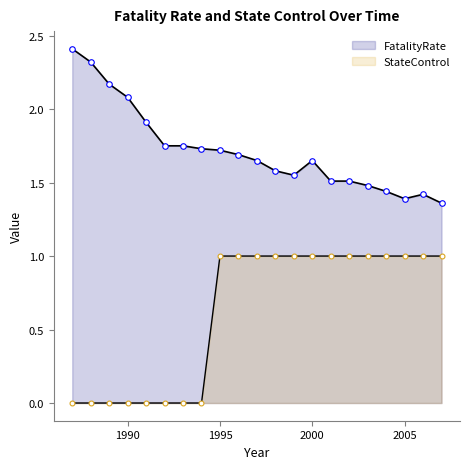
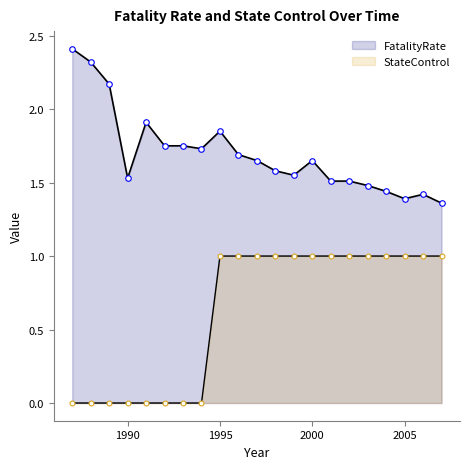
  {
    "FatalityRate": {
-     "1990": 2.08,
-     "1995": 1.72,
+     "1990": 1.53,
+     "1995": 1.85,
      "2000": 1.65,
      "2005": 1.39
    },
    "StateControl": {
      "1990": 0.00,
      "1995": 1.00,
      "2000": 1.00,
      "2005": 1.00
    }
  }
